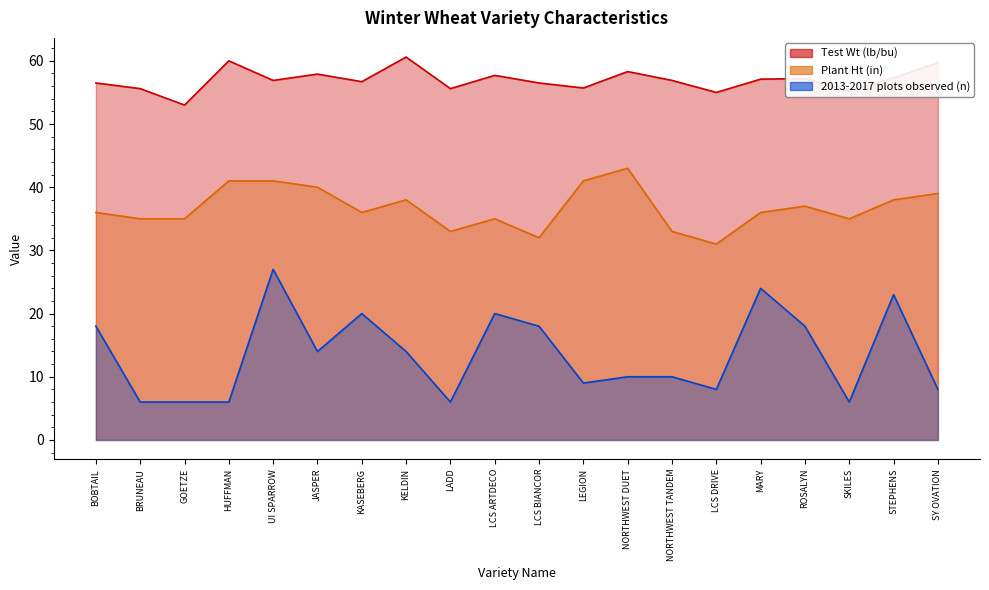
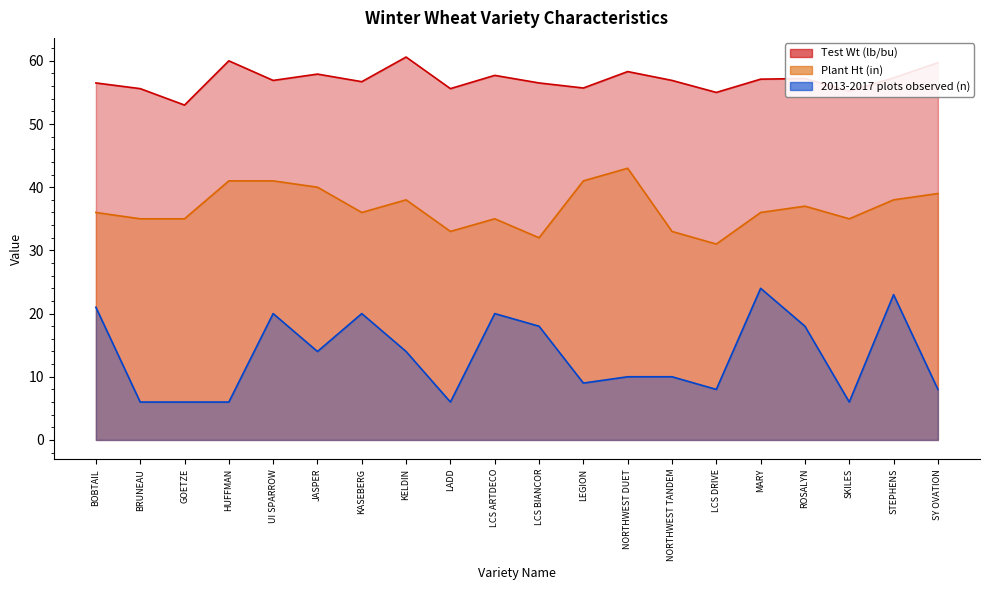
  {
    "2013-2017 plots observed (n)": {
-     "BOBTAIL": 18,
+     "BOBTAIL": 21,
      "BRUNEAU": 6,
      "GOETZE": 6,
      "HUFFMAN": 6,
-     "UI SPARROW": 27,
+     "UI SPARROW": 20,
      "JASPER": 14,
      "KASEBERG": 20,
      "KELDIN": 14,
      "LADD": 6,
      "LCS ARTDECO": 20,
      "LCS BIANCOR": 18,
      "LEGION": 9,
      "NORTHWEST DUET": 10,
      "NORTHWEST TANDEM": 10,
      "LCS DRIVE": 8,
      "MARY": 24,
      "ROSALYN": 18,
      "SKILES": 6,
      "STEPHENS": 23,
      "SY OVATION": 8
    }
  }
